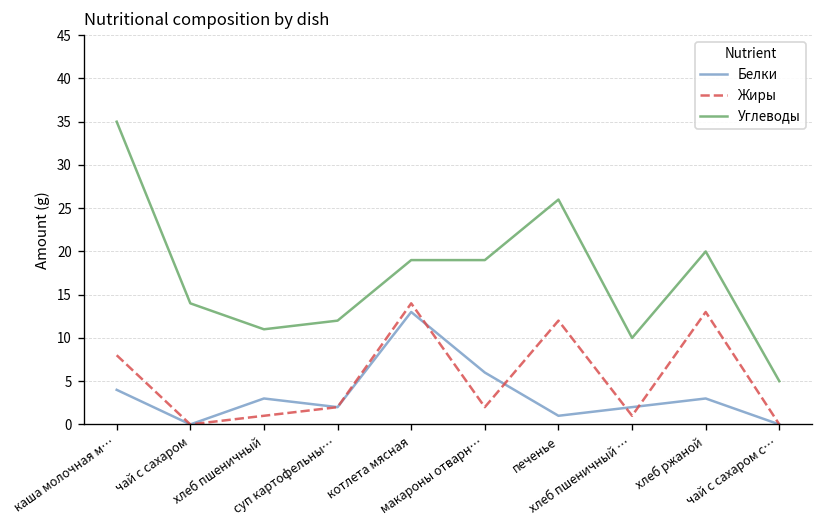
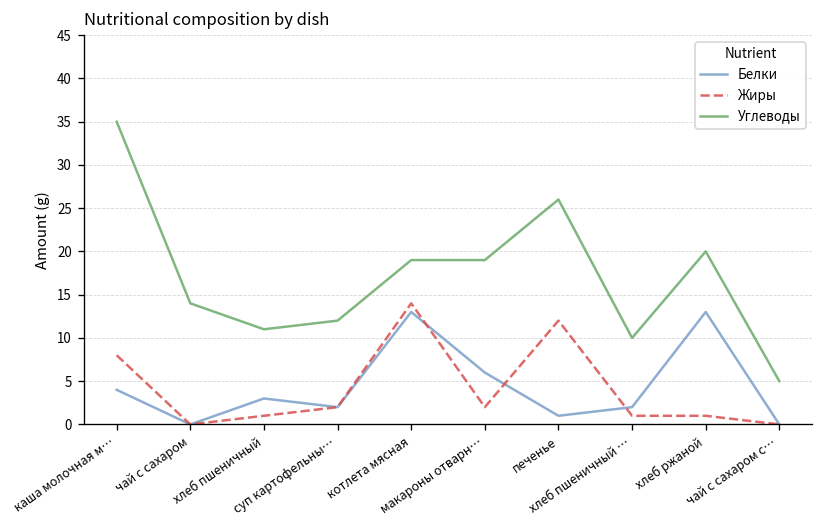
  {
    "Белки": {
      "каша молочная м…": 4,
      "хлеб пшеничный": 3,
      "котлета мясная": 13,
      "макароны отварн…": 6,
      "печенье": 1,
      "хлеб пшеничный …": 2,
-     "хлеб ржаной": 3
+     "хлеб ржаной": 13
    },
    "Жиры": {
      "каша молочная м…": 8,
      "хлеб пшеничный": 1,
      "котлета мясная": 14,
      "макароны отварн…": 2,
      "печенье": 12,
      "хлеб пшеничный …": 1,
-     "хлеб ржаной": 13
+     "хлеб ржаной": 1
    },
    "Углеводы": {
      "каша молочная м…": 35,
      "чай с сахаром": 14,
      "хлеб пшеничный": 11,
      "суп картофельны…": 12,
      "котлета мясная": 19,
      "макароны отварн…": 19,
      "печенье": 26,
      "хлеб пшеничный …": 10,
      "хлеб ржаной": 20,
      "чай с сахаром с…": 5
    }
  }
